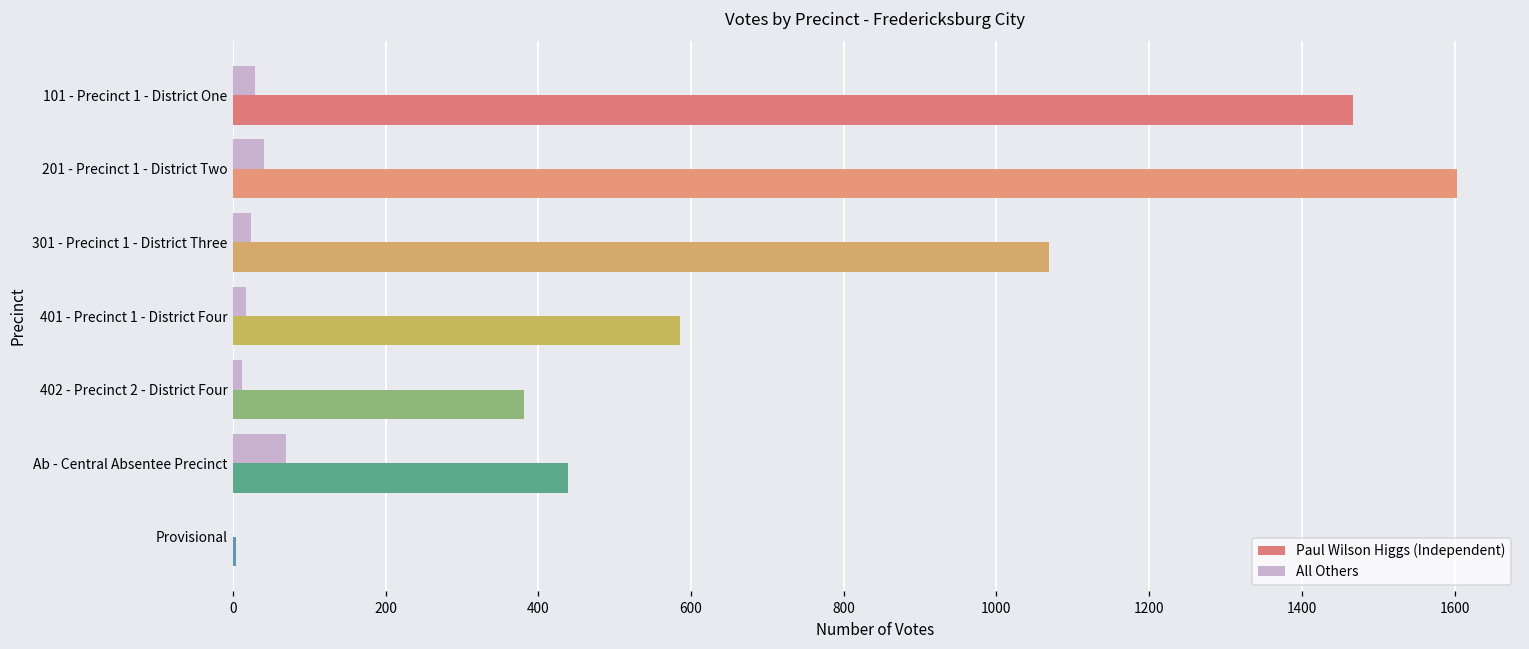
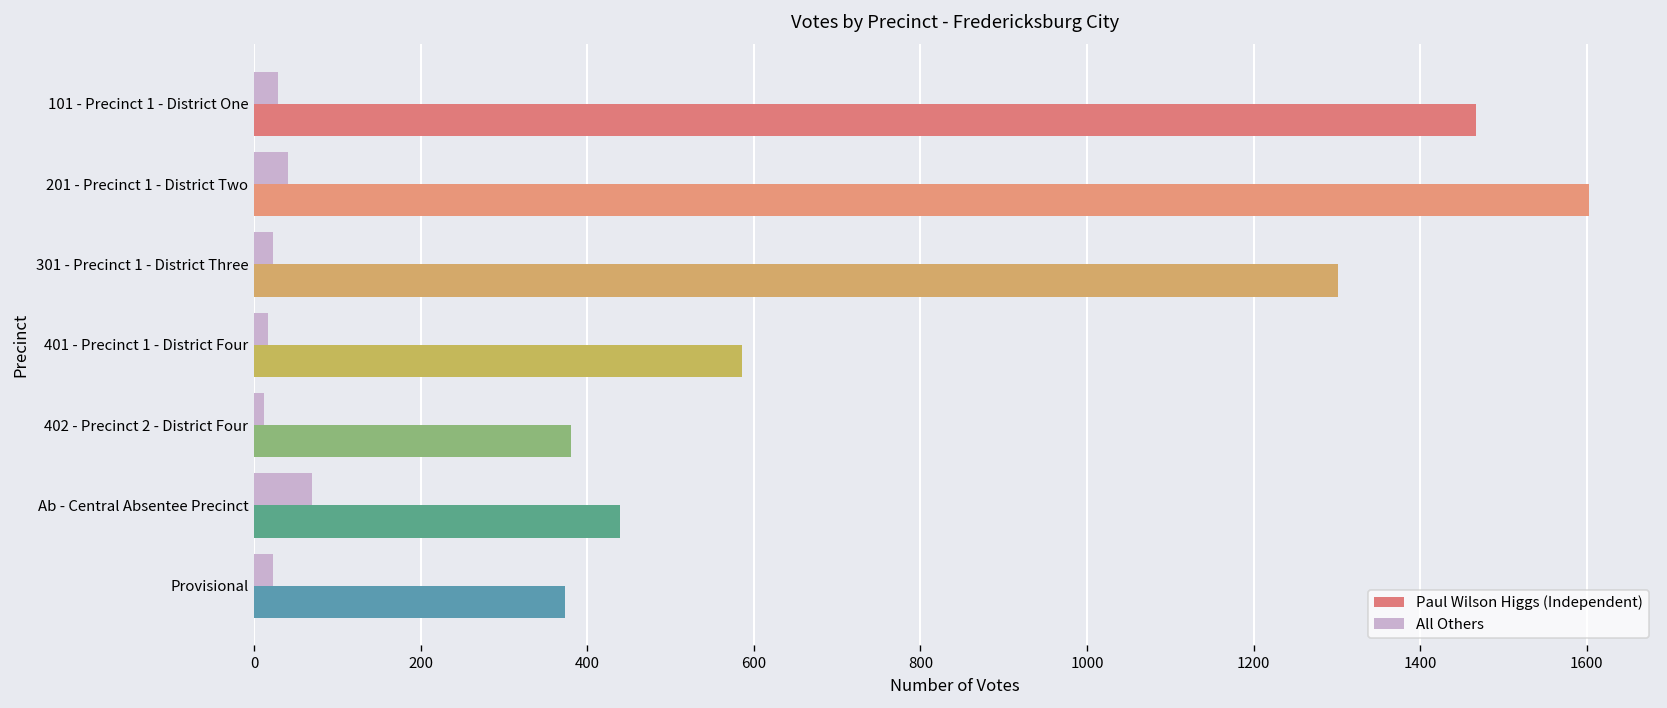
  {
    "Paul Wilson Higgs (Independent)": {
      "101 - Precinct 1 - District One": 1470,
      "201 - Precinct 1 - District Two": 1600,
-     "301 - Precinct 1 - District Three": 1070,
+     "301 - Precinct 1 - District Three": 1300,
      "401 - Precinct 1 - District Four": 590,
      "402 - Precinct 2 - District Four": 380,
      "Ab - Central Absentee Precinct": 440,
-     "Provisional": 0
+     "Provisional": 370
    },
    "All Others": {
      "101 - Precinct 1 - District One": 30,
      "201 - Precinct 1 - District Two": 40,
      "301 - Precinct 1 - District Three": 20,
      "401 - Precinct 1 - District Four": 20,
      "402 - Precinct 2 - District Four": 10,
      "Ab - Central Absentee Precinct": 70,
-     "Provisional": 0
+     "Provisional": 20
    }
  }
